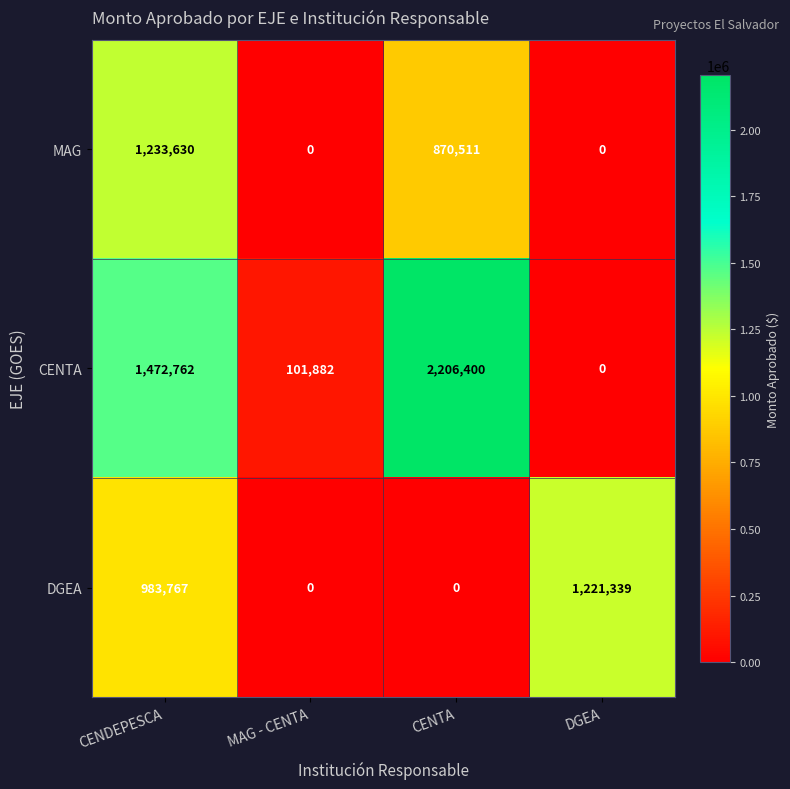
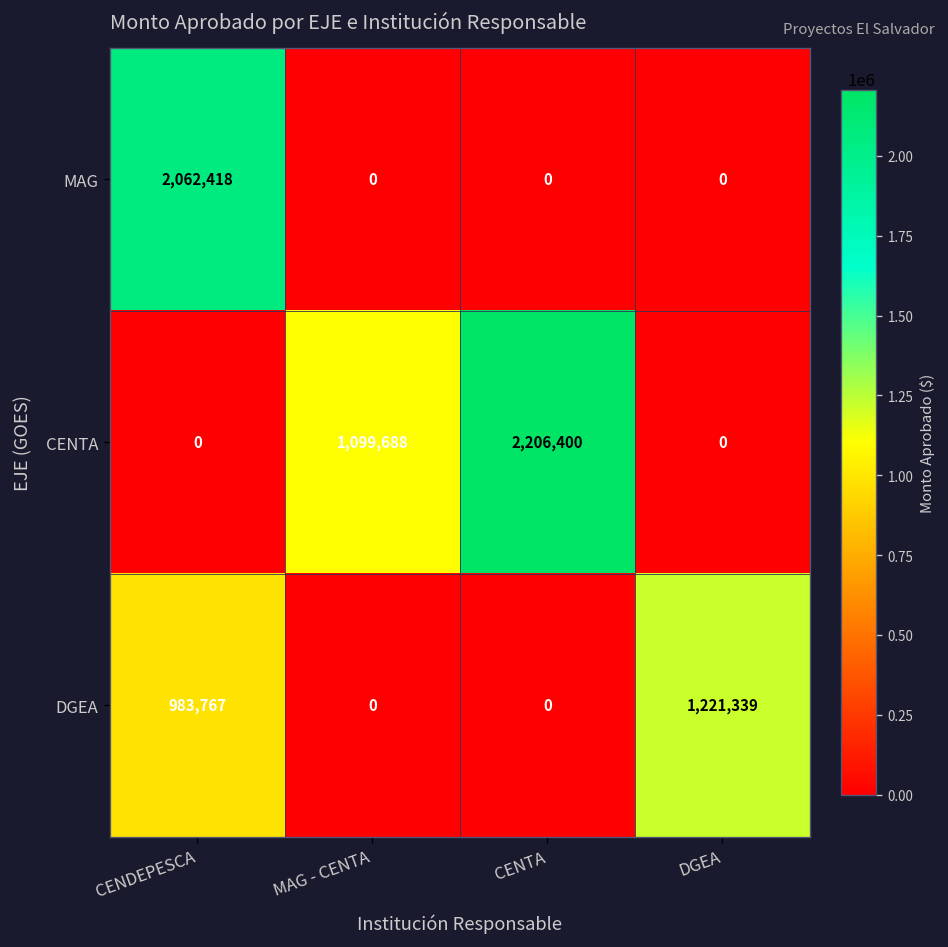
  {
    "MAG": {
-     "CENDEPESCA": "1,233,630",
+     "CENDEPESCA": "2,062,418",
      "MAG - CENTA": "0",
-     "CENTA": "870,511",
+     "CENTA": "0",
      "DGEA": "0"
    },
    "CENTA": {
-     "CENDEPESCA": "1,472,762",
-     "MAG - CENTA": "101,882",
+     "CENDEPESCA": "0",
+     "MAG - CENTA": "1,099,688",
      "CENTA": "2,206,400",
      "DGEA": "0"
    },
    "DGEA": {
      "CENDEPESCA": "983,767",
      "MAG - CENTA": "0",
      "CENTA": "0",
      "DGEA": "1,221,339"
    }
  }
